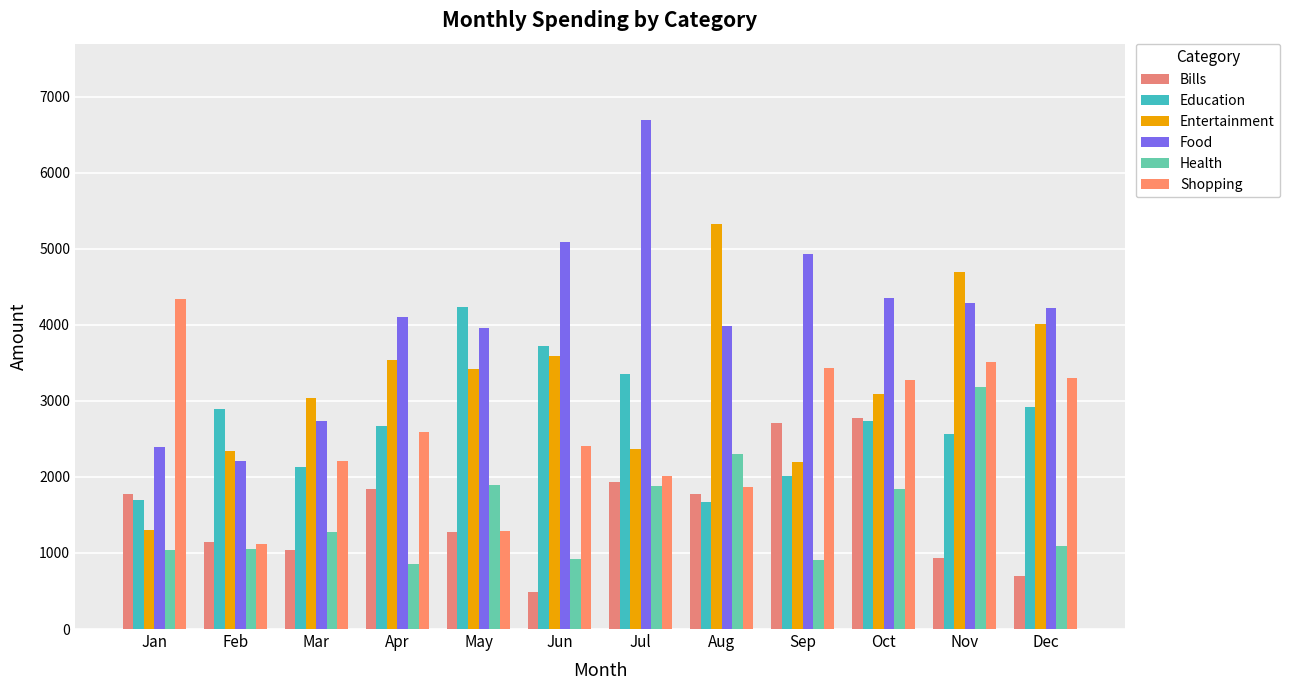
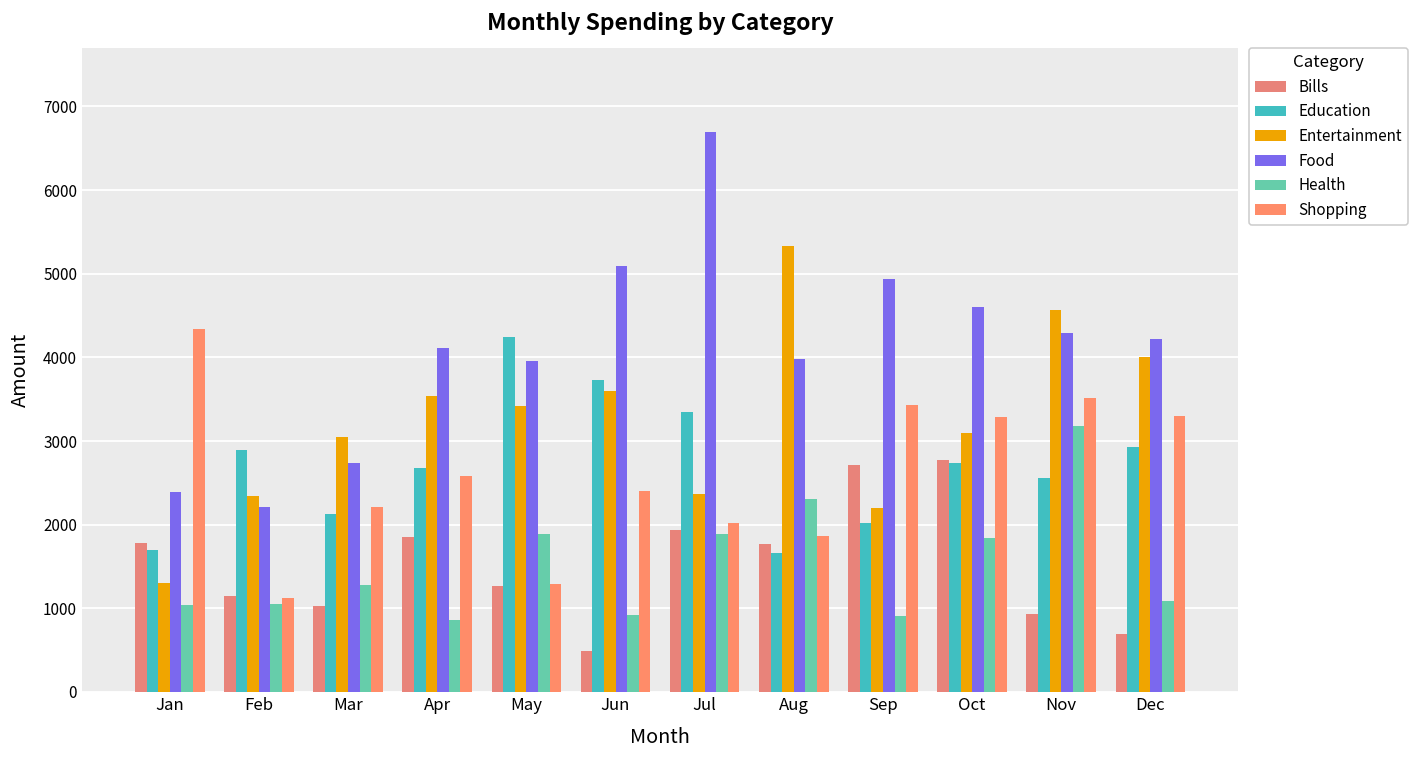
  {
    "Entertainment": {
      "Jan": 1300,
      "Feb": 2300,
      "Mar": 3000,
      "Apr": 3500,
      "May": 3400,
      "Jun": 3600,
      "Jul": 2400,
      "Aug": 5300,
      "Sep": 2200,
      "Oct": 3100,
-     "Nov": 4700,
+     "Nov": 4600,
      "Dec": 4000
    },
    "Food": {
      "Jan": 2400,
      "Feb": 2200,
      "Mar": 2700,
      "Apr": 4100,
      "May": 4000,
      "Jun": 5100,
      "Jul": 6700,
      "Aug": 4000,
      "Sep": 4900,
-     "Oct": 4400,
+     "Oct": 4600,
      "Nov": 4300,
      "Dec": 4200
    }
  }
